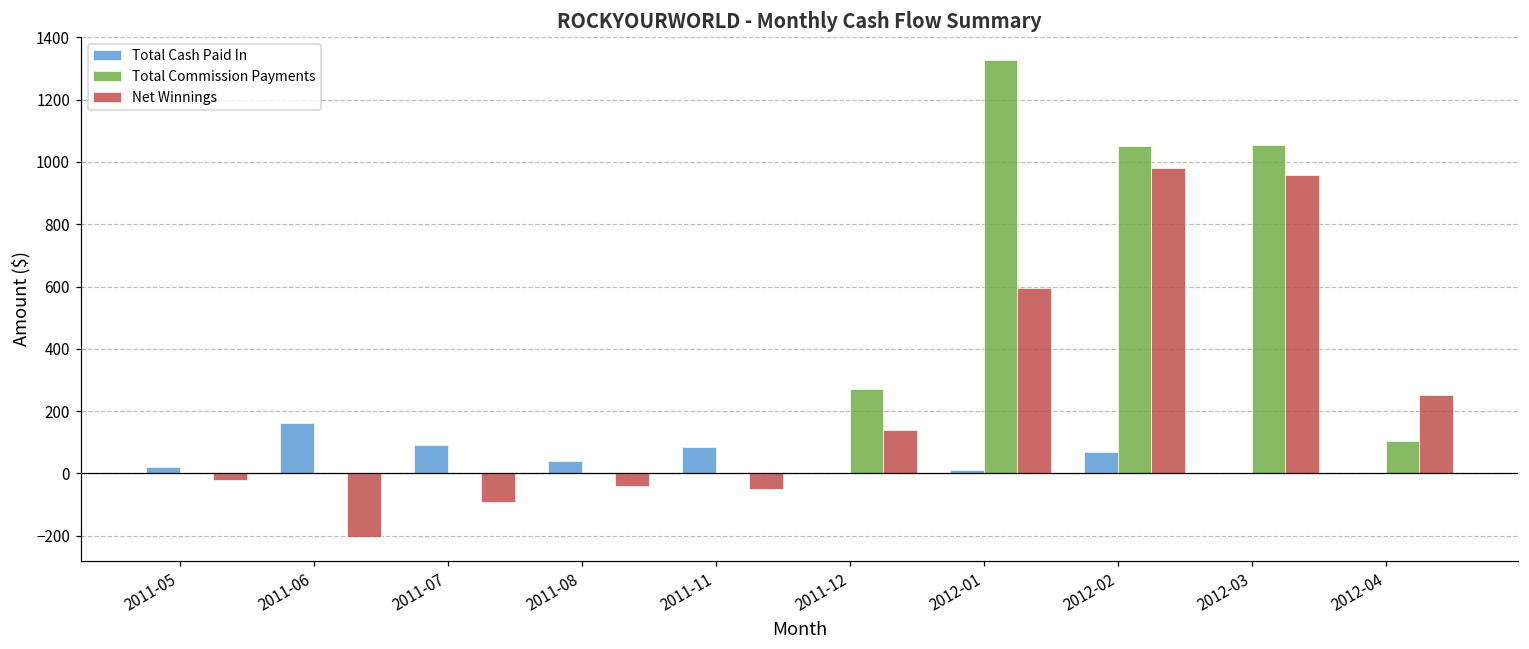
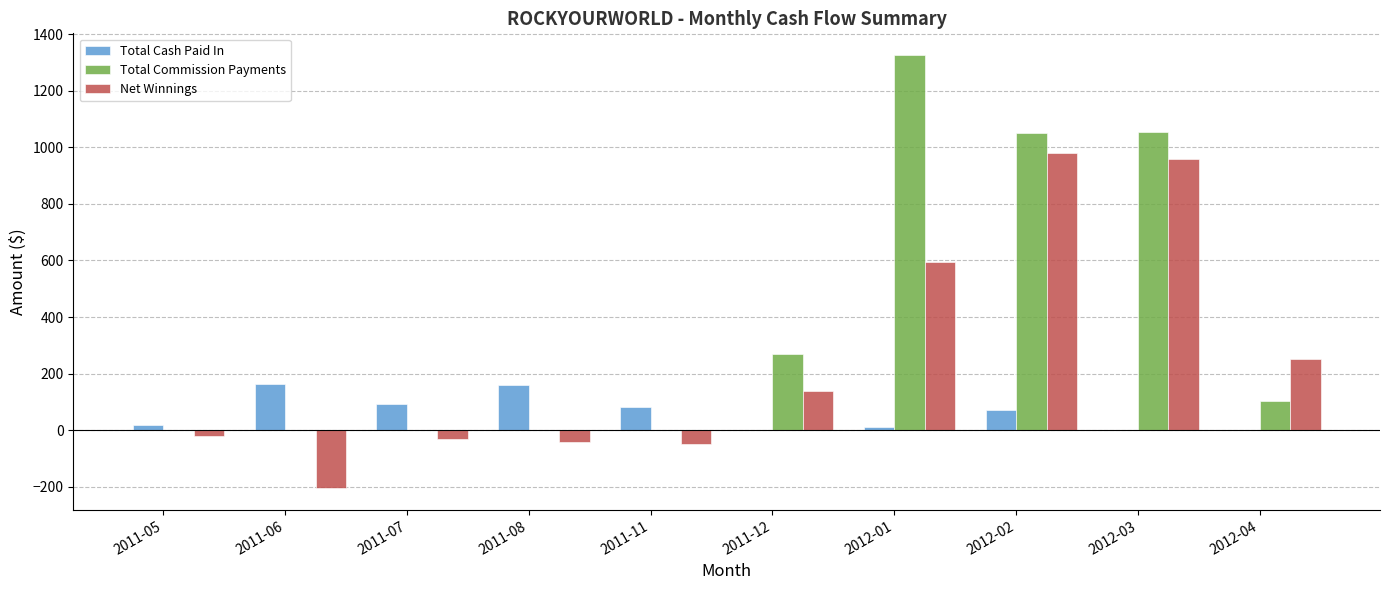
  {
    "Total Cash Paid In": {
      "2011-05": 20,
      "2011-06": 160,
      "2011-07": 90,
-     "2011-08": 40,
+     "2011-08": 160,
      "2011-11": 80,
      "2011-12": 0,
      "2012-01": 10,
      "2012-02": 70,
      "2012-03": 0,
      "2012-04": 0
    },
    "Total Commission Payments": {
      "2011-05": 0,
      "2011-06": 0,
      "2011-07": 0,
      "2011-08": 0,
      "2011-11": 0,
      "2011-12": 270,
      "2012-01": 1330,
      "2012-02": 1050,
      "2012-03": 1060,
      "2012-04": 110
    },
    "Net Winnings": {
      "2011-05": -20,
      "2011-06": -210,
-     "2011-07": -90,
+     "2011-07": -30,
      "2011-08": -40,
      "2011-11": -50,
      "2011-12": 140,
      "2012-01": 590,
      "2012-02": 980,
      "2012-03": 960,
      "2012-04": 250
    }
  }
